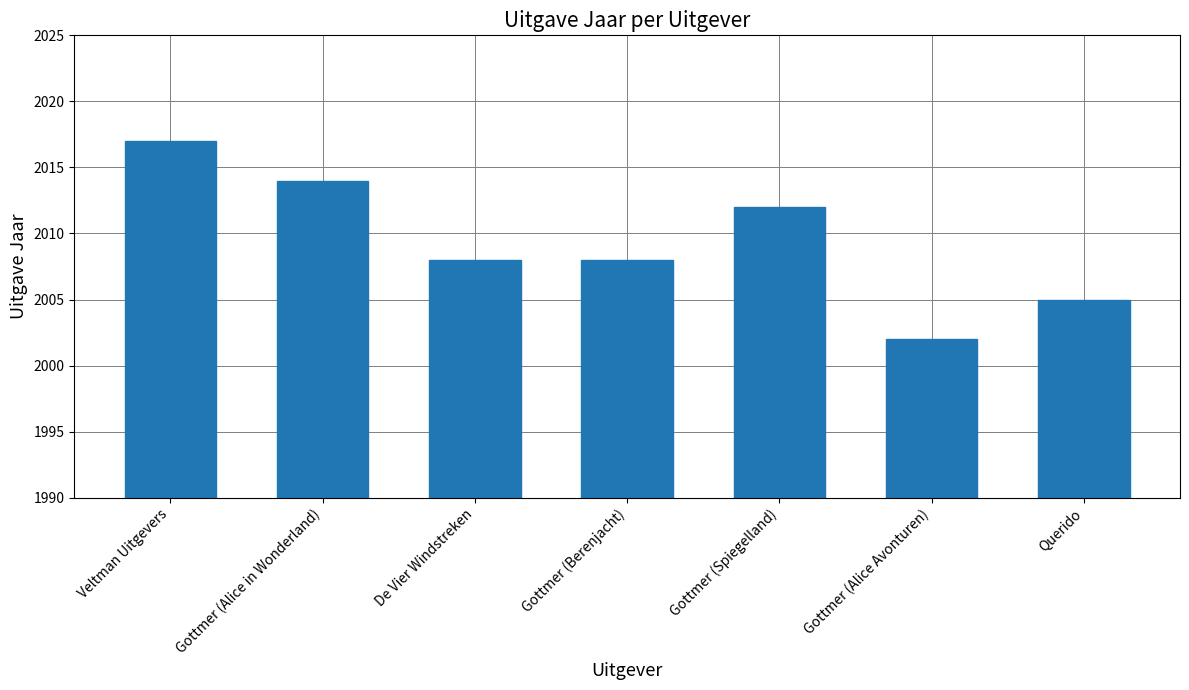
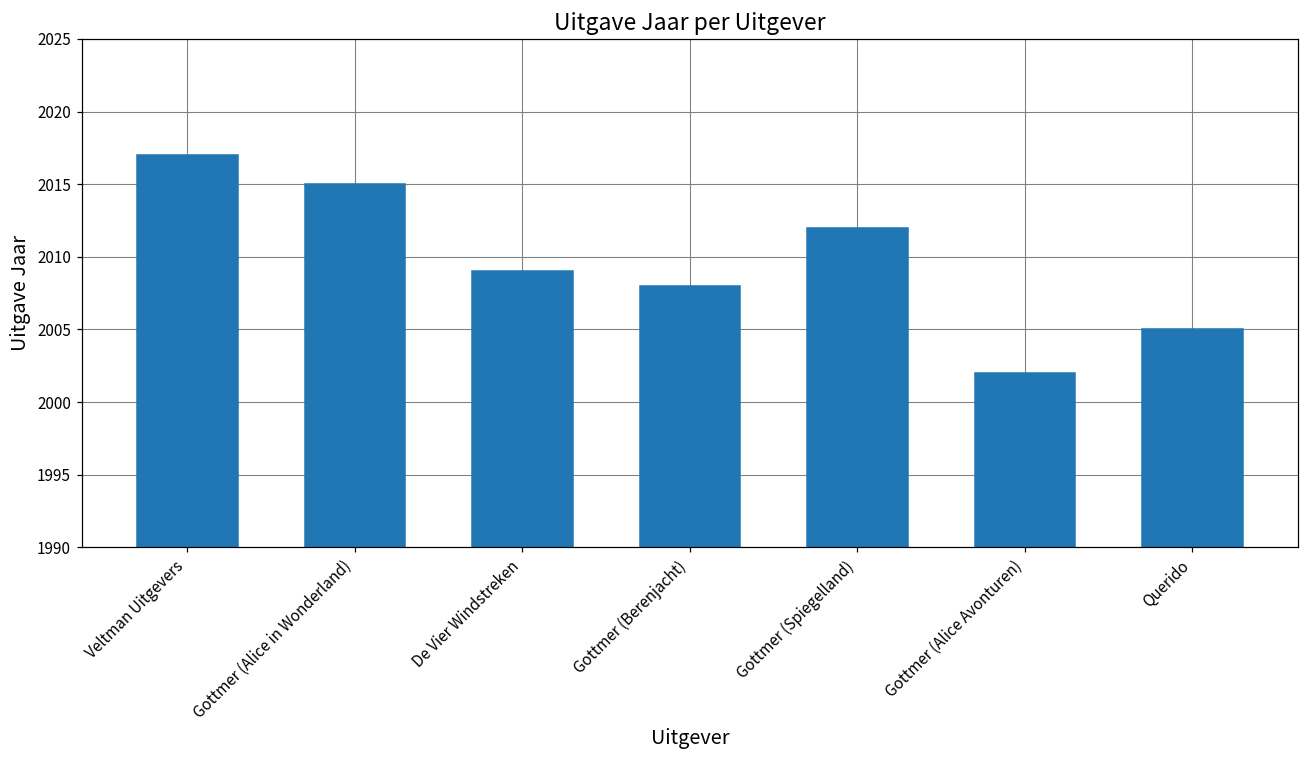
  {
    "Veltman Uitgevers": 2017,
-   "Gottmer (Alice in Wonderland)": 2014,
-   "De Vier Windstreken": 2008,
+   "Gottmer (Alice in Wonderland)": 2015,
+   "De Vier Windstreken": 2009,
    "Gottmer (Berenjacht)": 2008,
    "Gottmer (Spiegelland)": 2012,
    "Gottmer (Alice Avonturen)": 2002,
    "Querido": 2005
  }
